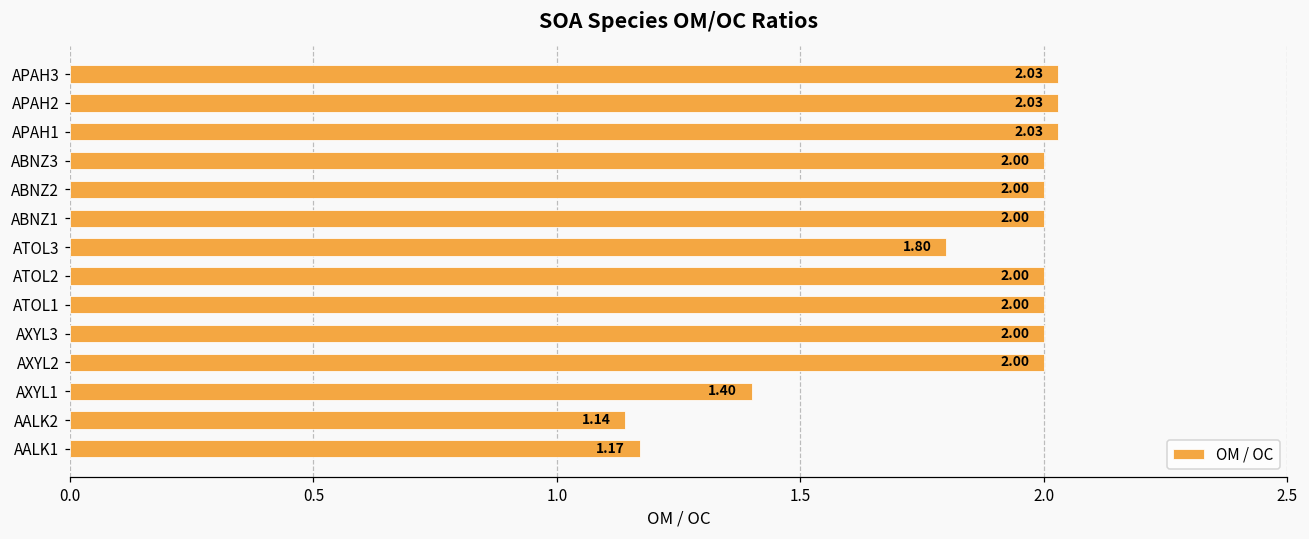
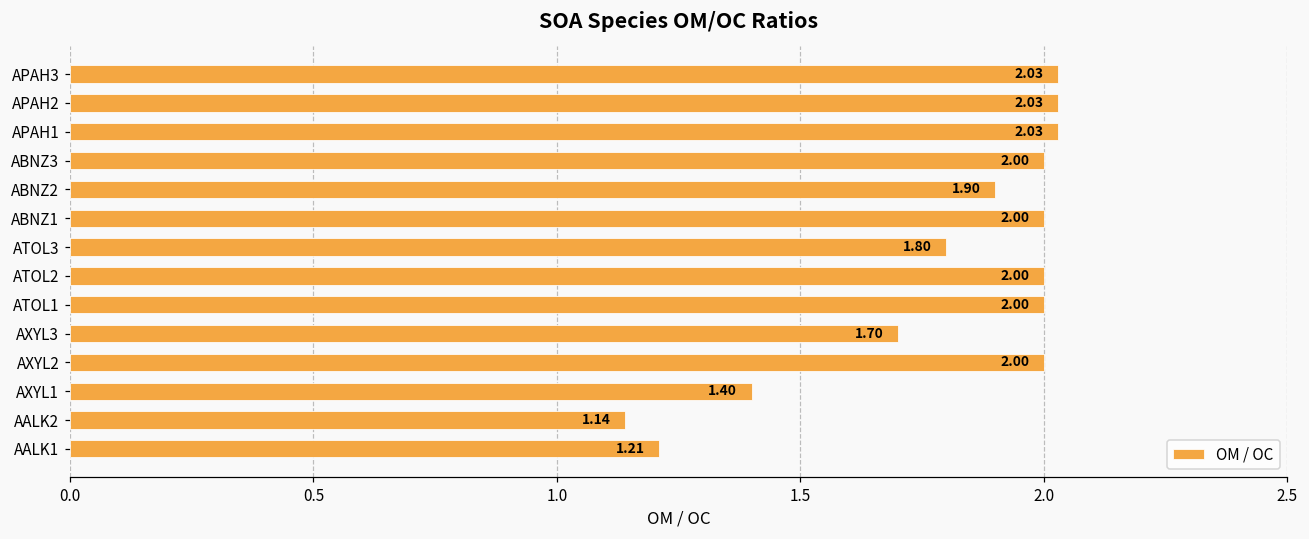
  {
    "APAH3": 2.03,
    "APAH2": 2.03,
    "APAH1": 2.03,
    "ABNZ3": 2.00,
-   "ABNZ2": 2.00,
+   "ABNZ2": 1.90,
    "ABNZ1": 2.00,
    "ATOL3": 1.80,
    "ATOL2": 2.00,
    "ATOL1": 2.00,
-   "AXYL3": 2.00,
+   "AXYL3": 1.70,
    "AXYL2": 2.00,
    "AXYL1": 1.40,
    "AALK2": 1.14,
-   "AALK1": 1.17
+   "AALK1": 1.21
  }
